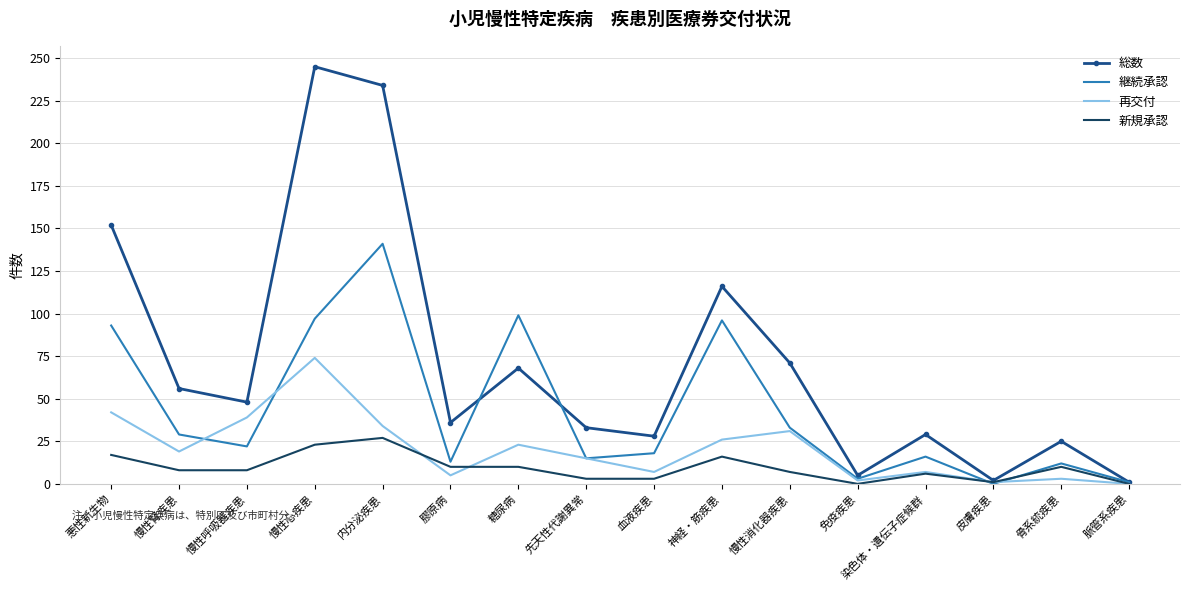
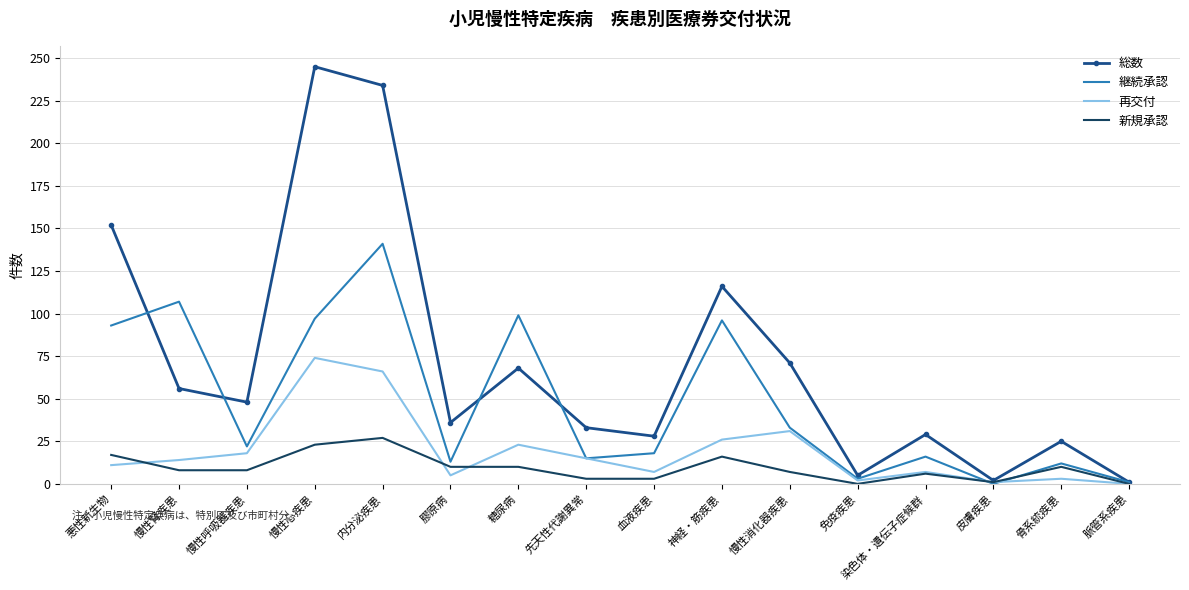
  {
    "継続承認": {
      "悪性新生物": 93,
-     "慢性腎疾患": 29,
+     "慢性腎疾患": 107,
      "慢性呼吸器疾患": 22,
      "慢性心疾患": 97,
      "内分泌疾患": 141,
      "膠原病": 13,
      "糖尿病": 99,
      "血液疾患": 18,
      "神経・筋疾患": 96,
      "慢性消化器疾患": 33,
      "染色体・遺伝子症候群": 16,
      "骨系統疾患": 12
    },
    "再交付": {
-     "悪性新生物": 42,
-     "慢性腎疾患": 19,
-     "慢性呼吸器疾患": 39,
+     "悪性新生物": 11,
+     "慢性腎疾患": 14,
+     "慢性呼吸器疾患": 18,
      "慢性心疾患": 74,
-     "内分泌疾患": 34,
+     "内分泌疾患": 66,
      "膠原病": 5,
      "糖尿病": 23,
      "血液疾患": 7,
      "神経・筋疾患": 26,
      "慢性消化器疾患": 31,
      "骨系統疾患": 3
    }
  }
